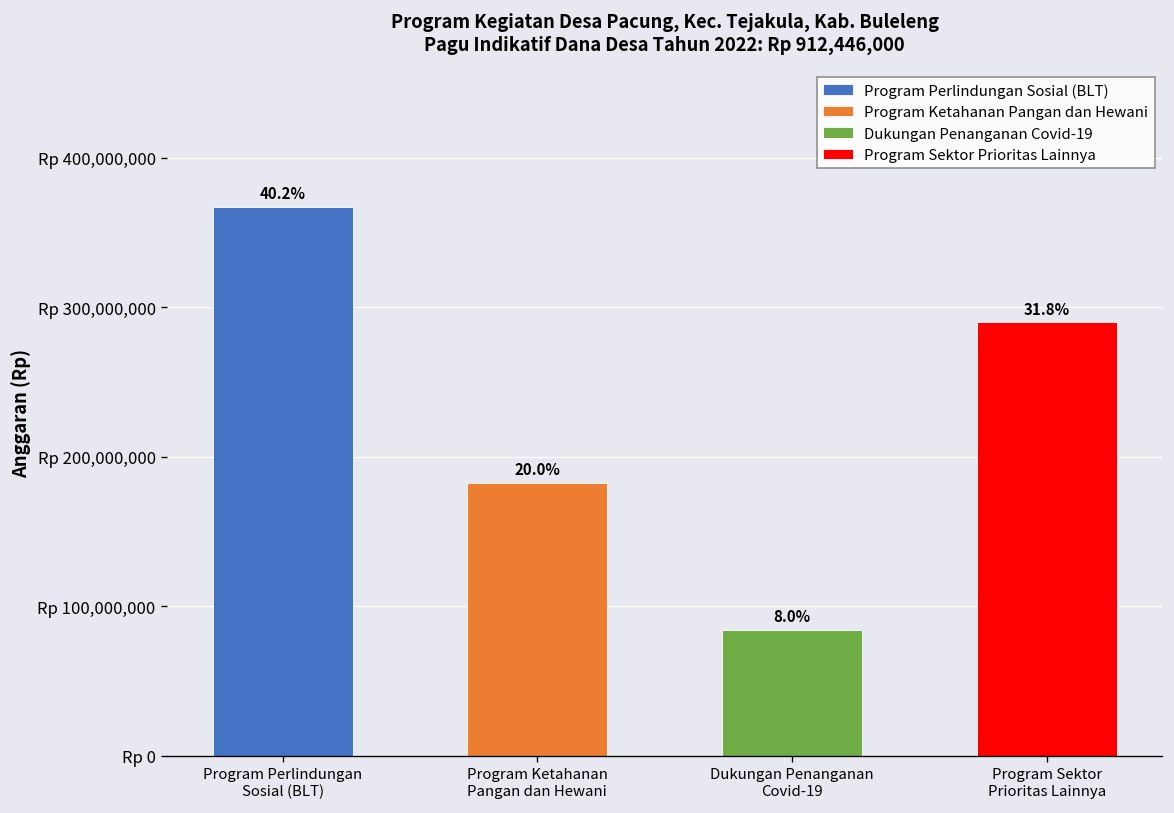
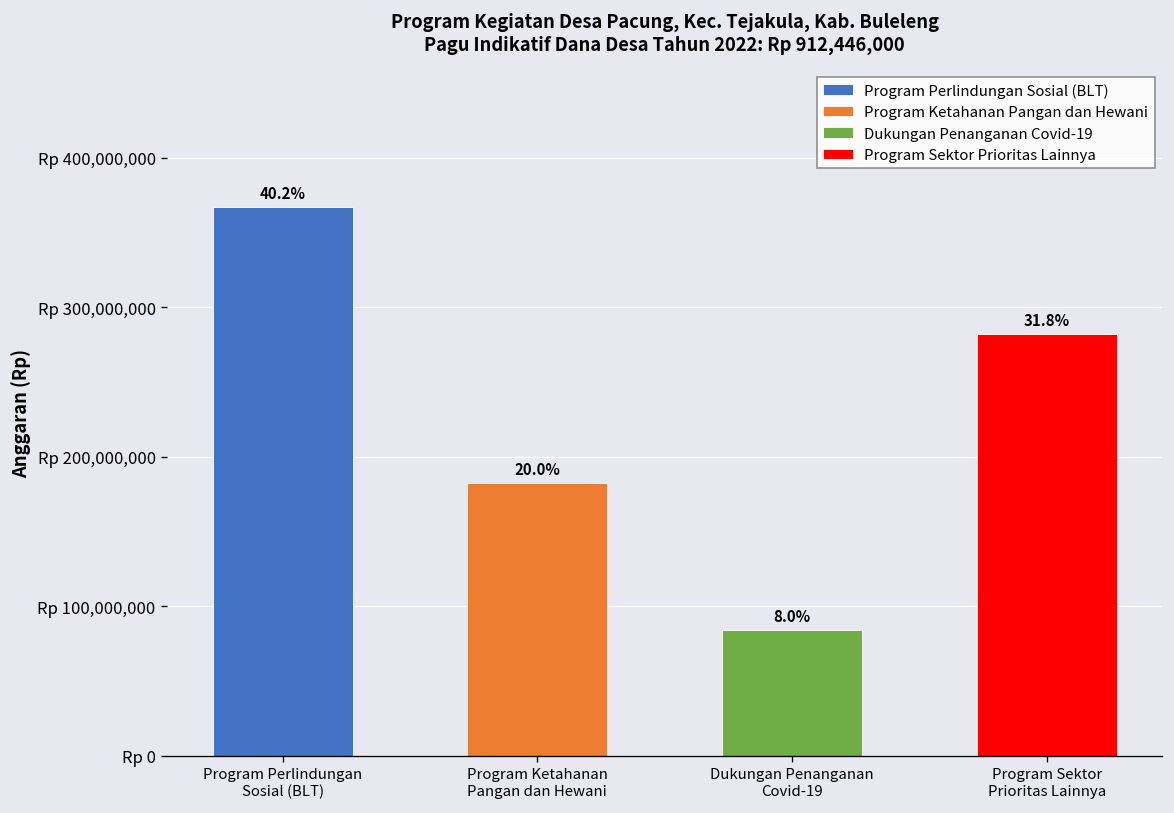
  {
-   "Program Sektor Prioritas Lainnya": "Rp 290,000,000"
+   "Program Sektor Prioritas Lainnya": "Rp 282,000,000"
  }
